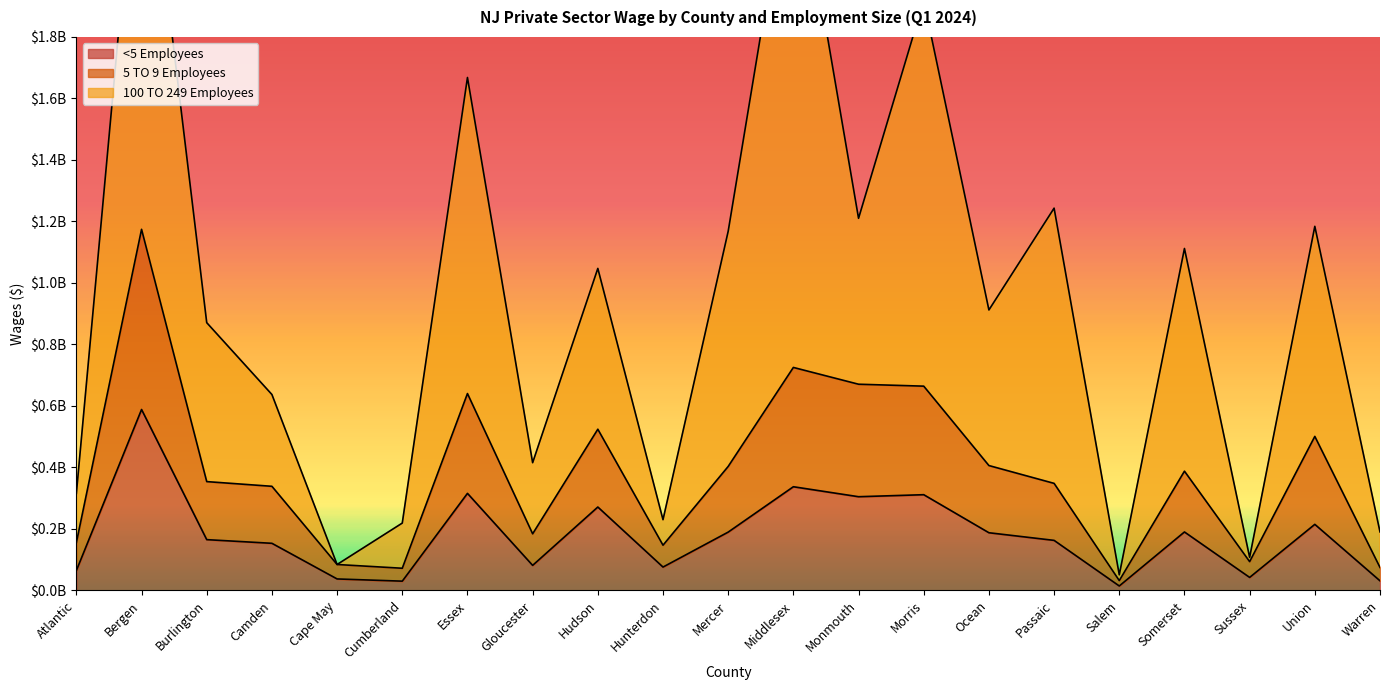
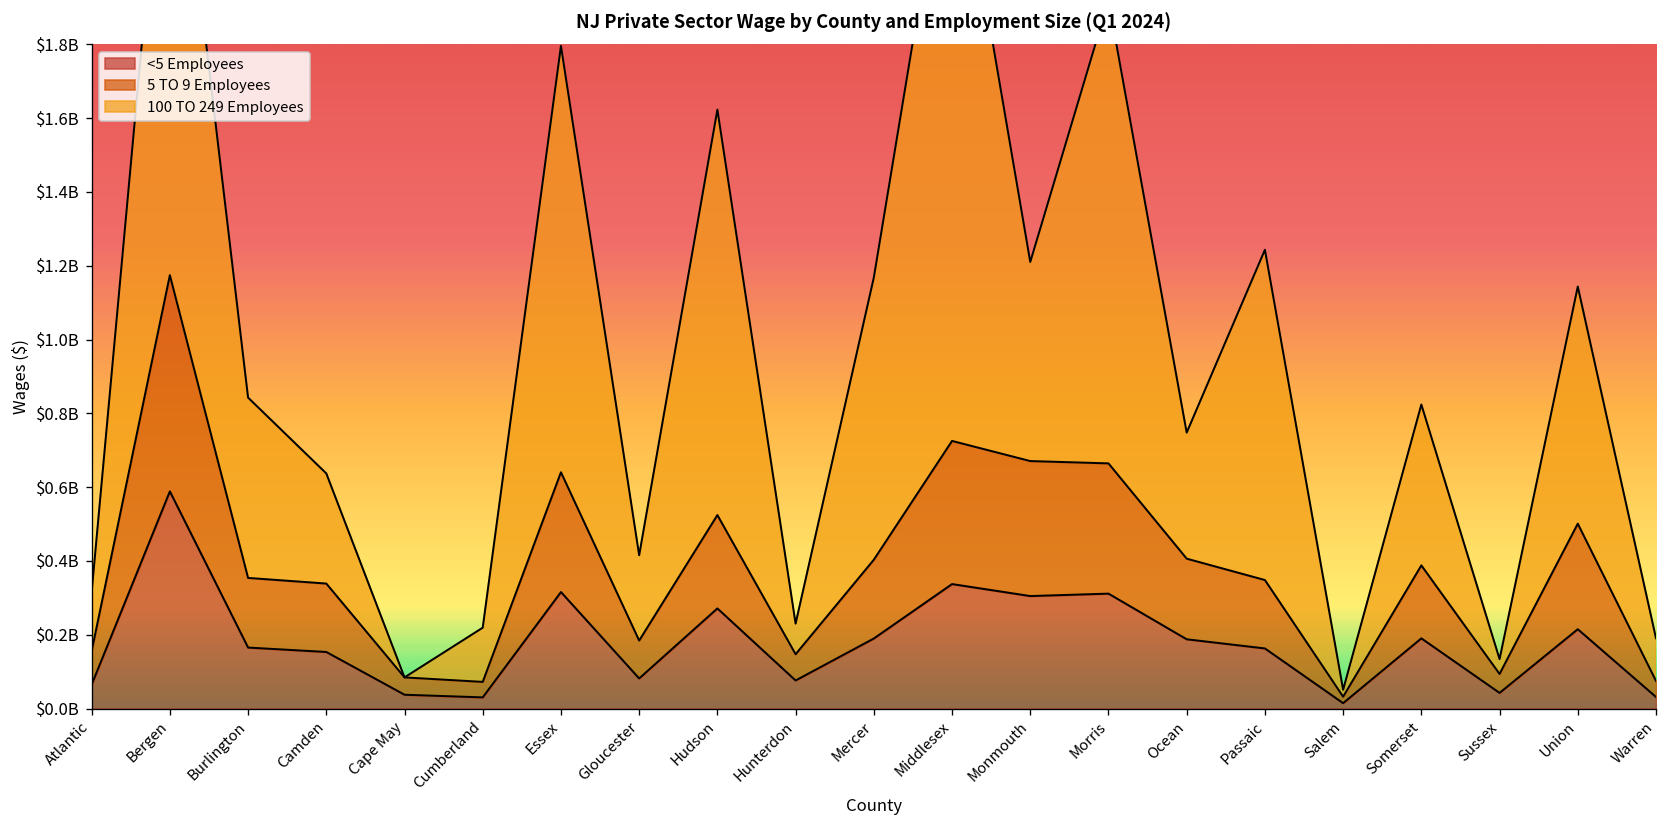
  {
    "100 TO 249 Employees": {
      "Atlantic": "$160000000",
-     "Burlington": "$520000000",
+     "Burlington": "$490000000",
      "Camden": "$300000000",
      "Cumberland": "$150000000",
-     "Essex": "$1030000000",
+     "Essex": "$1160000000",
      "Gloucester": "$230000000",
-     "Hudson": "$520000000",
+     "Hudson": "$1100000000",
      "Hunterdon": "$80000000",
      "Mercer": "$760000000",
      "Monmouth": "$540000000",
-     "Ocean": "$510000000",
+     "Ocean": "$340000000",
      "Passaic": "$900000000",
      "Salem": "$20000000",
-     "Somerset": "$720000000",
-     "Sussex": "$10000000",
-     "Union": "$680000000",
+     "Somerset": "$440000000",
+     "Sussex": "$40000000",
+     "Union": "$640000000",
      "Warren": "$120000000"
    }
  }
